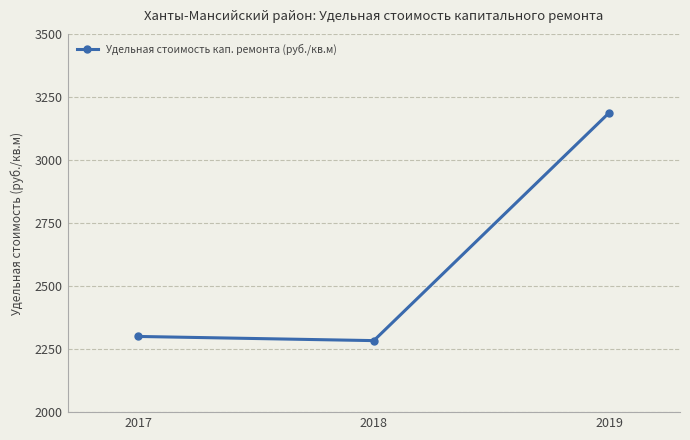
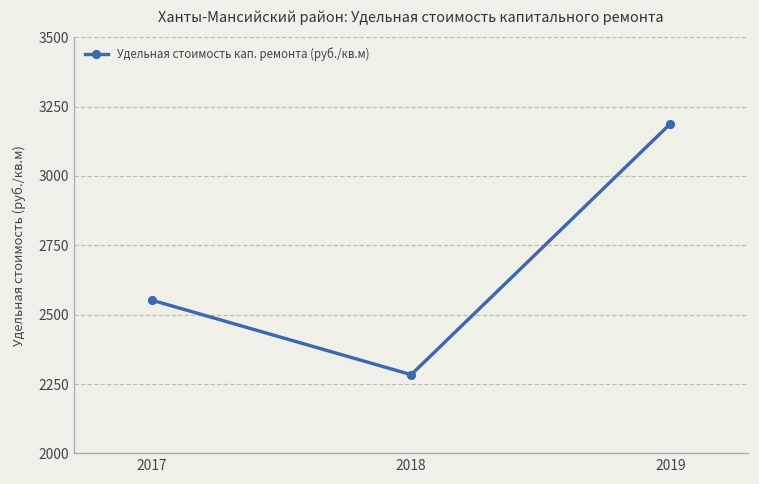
  {
-   "2017": 2300,
+   "2017": 2550,
    "2018": 2280,
    "2019": 3190
  }
